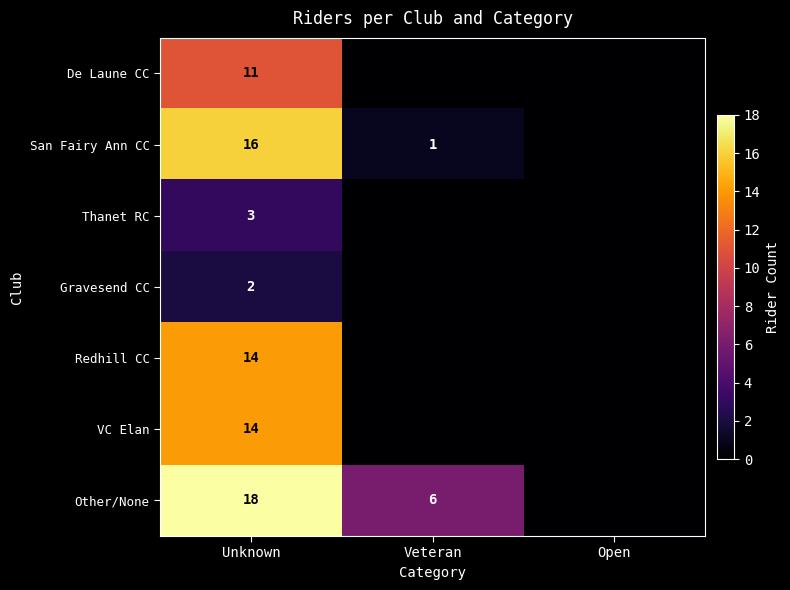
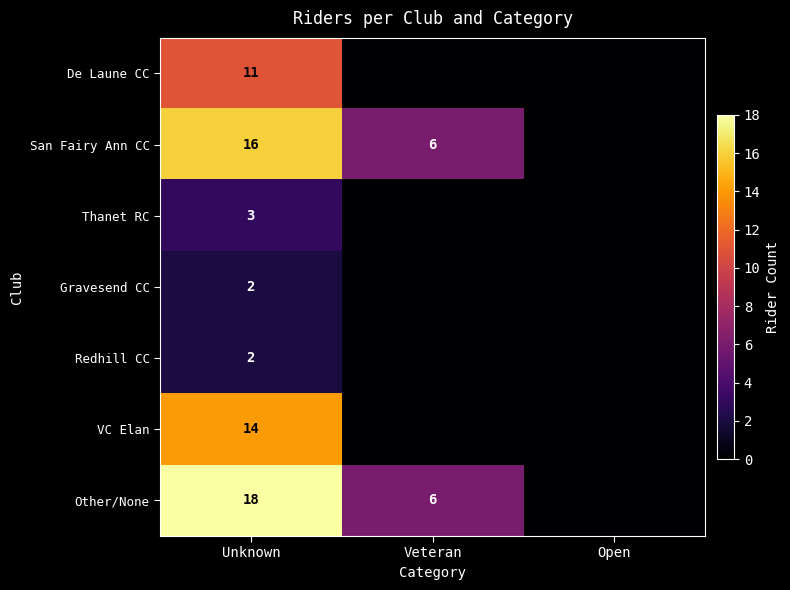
  {
    "De Laune CC": {
      "Unknown": 11
    },
    "San Fairy Ann CC": {
      "Unknown": 16,
-     "Veteran": 1
+     "Veteran": 6
    },
    "Thanet RC": {
      "Unknown": 3
    },
    "Gravesend CC": {
      "Unknown": 2
    },
    "Redhill CC": {
-     "Unknown": 14
+     "Unknown": 2
    },
    "VC Elan": {
      "Unknown": 14
    },
    "Other/None": {
      "Unknown": 18,
      "Veteran": 6
    }
  }
